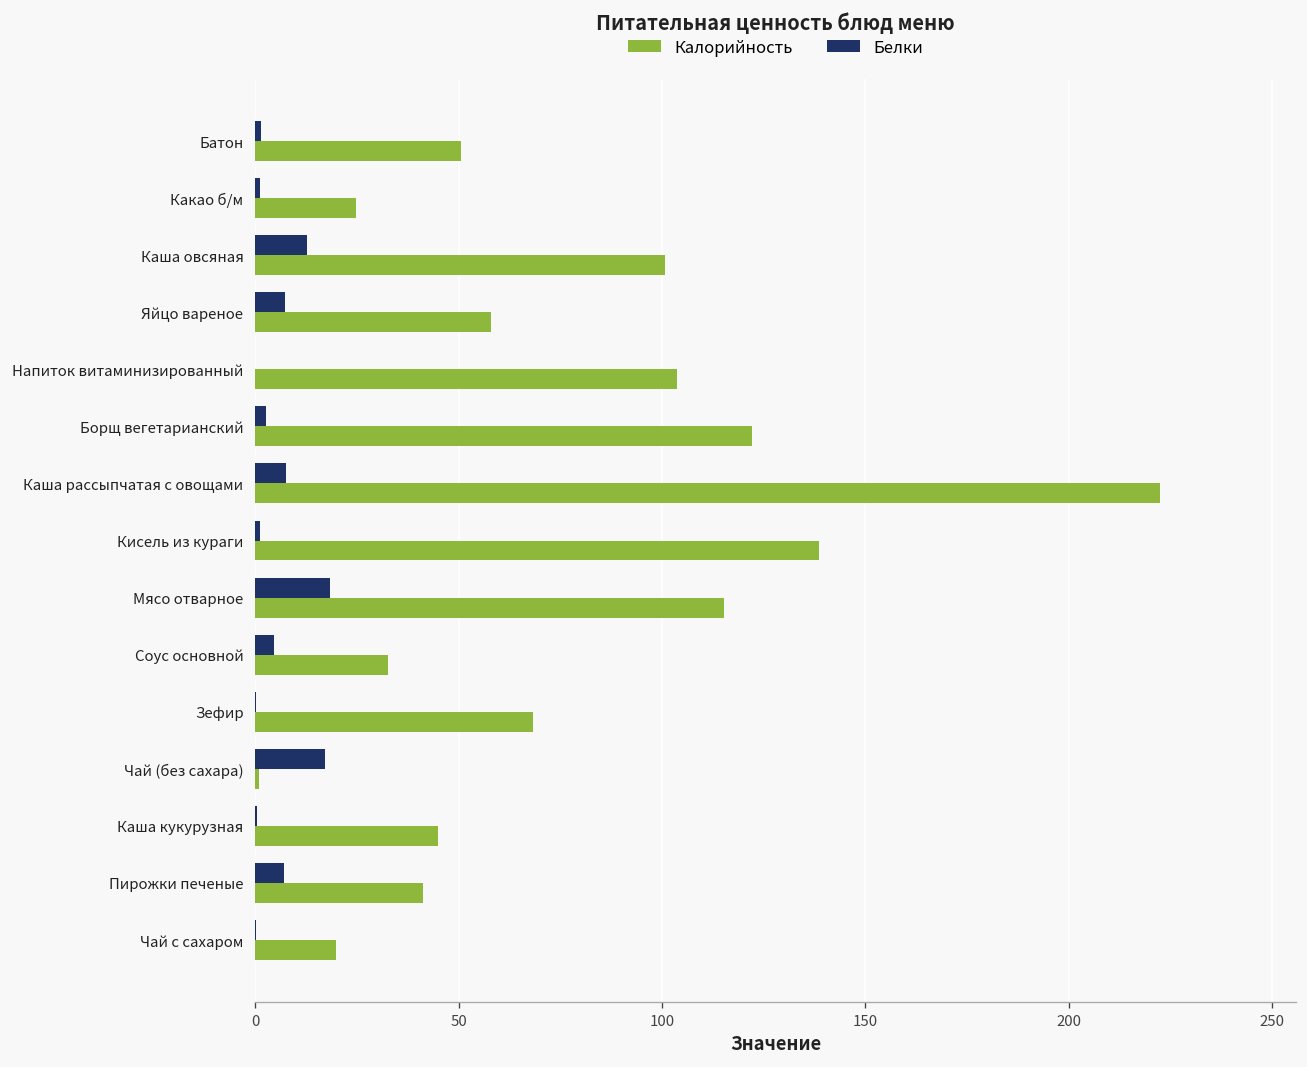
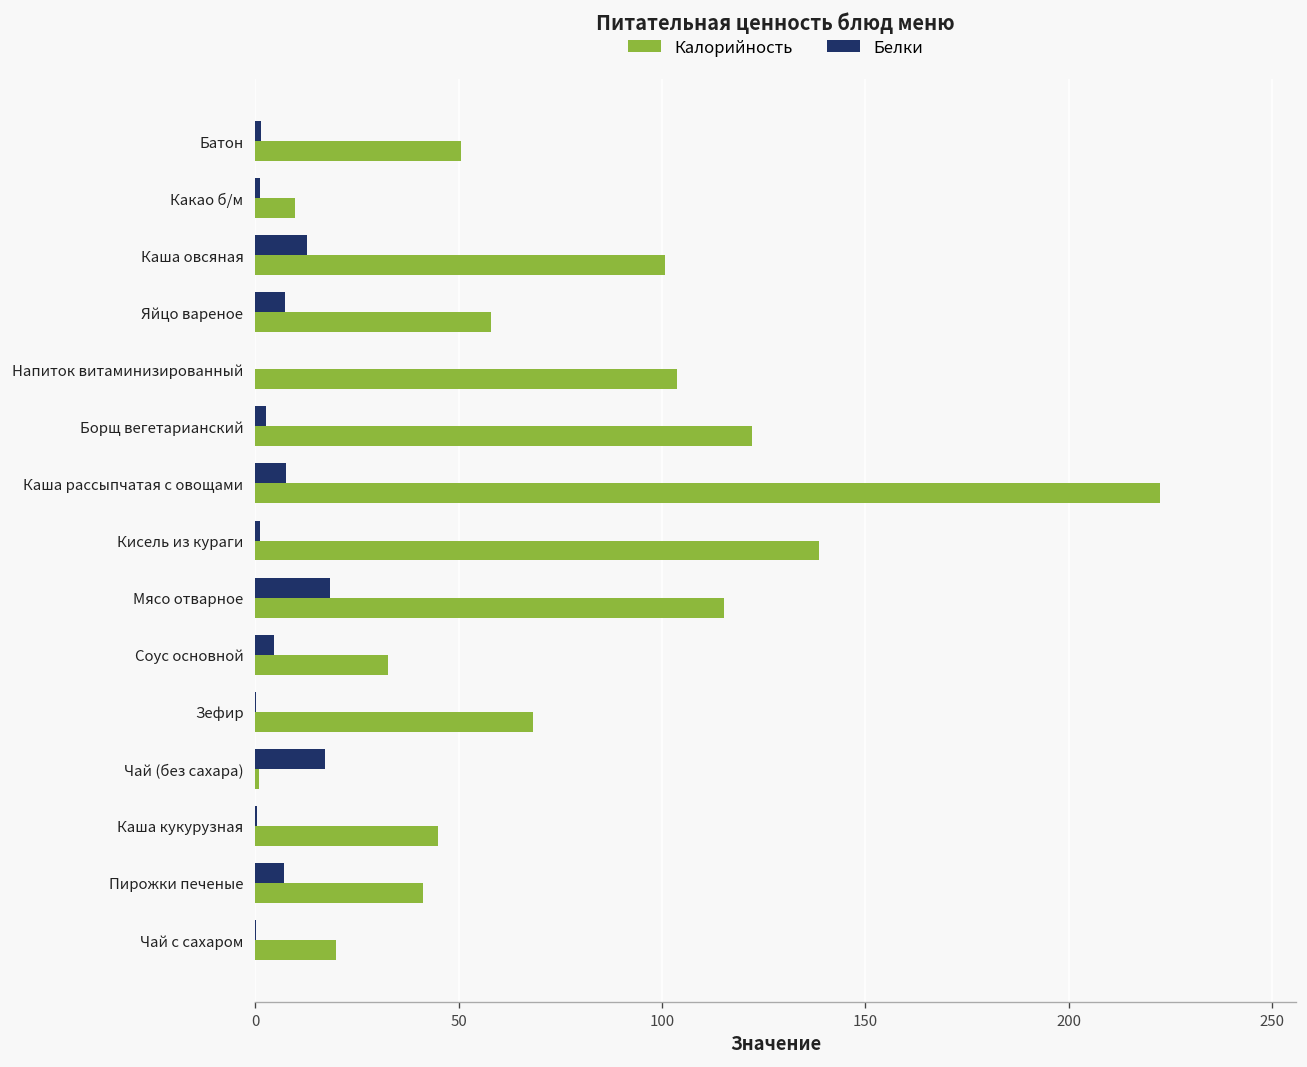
  {
    "Калорийность": {
      "Батон": 51,
-     "Какао б/м": 25,
+     "Какао б/м": 10,
      "Каша овсяная": 101,
      "Яйцо вареное": 58,
      "Напиток витаминизированный": 104,
      "Борщ вегетарианский": 122,
      "Каша рассыпчатая с овощами": 222,
      "Кисель из кураги": 139,
      "Мясо отварное": 115,
      "Соус основной": 33,
      "Зефир": 68,
      "Чай (без сахара)": 1,
      "Каша кукурузная": 45,
      "Пирожки печеные": 41,
      "Чай с сахаром": 20
    },
    "Белки": {
      "Батон": 1,
      "Какао б/м": 1,
      "Каша овсяная": 13,
      "Яйцо вареное": 7,
      "Напиток витаминизированный": 0,
      "Борщ вегетарианский": 3,
      "Каша рассыпчатая с овощами": 8,
      "Кисель из кураги": 1,
      "Мясо отварное": 18,
      "Соус основной": 5,
      "Чай (без сахара)": 17,
      "Пирожки печеные": 7
    }
  }
